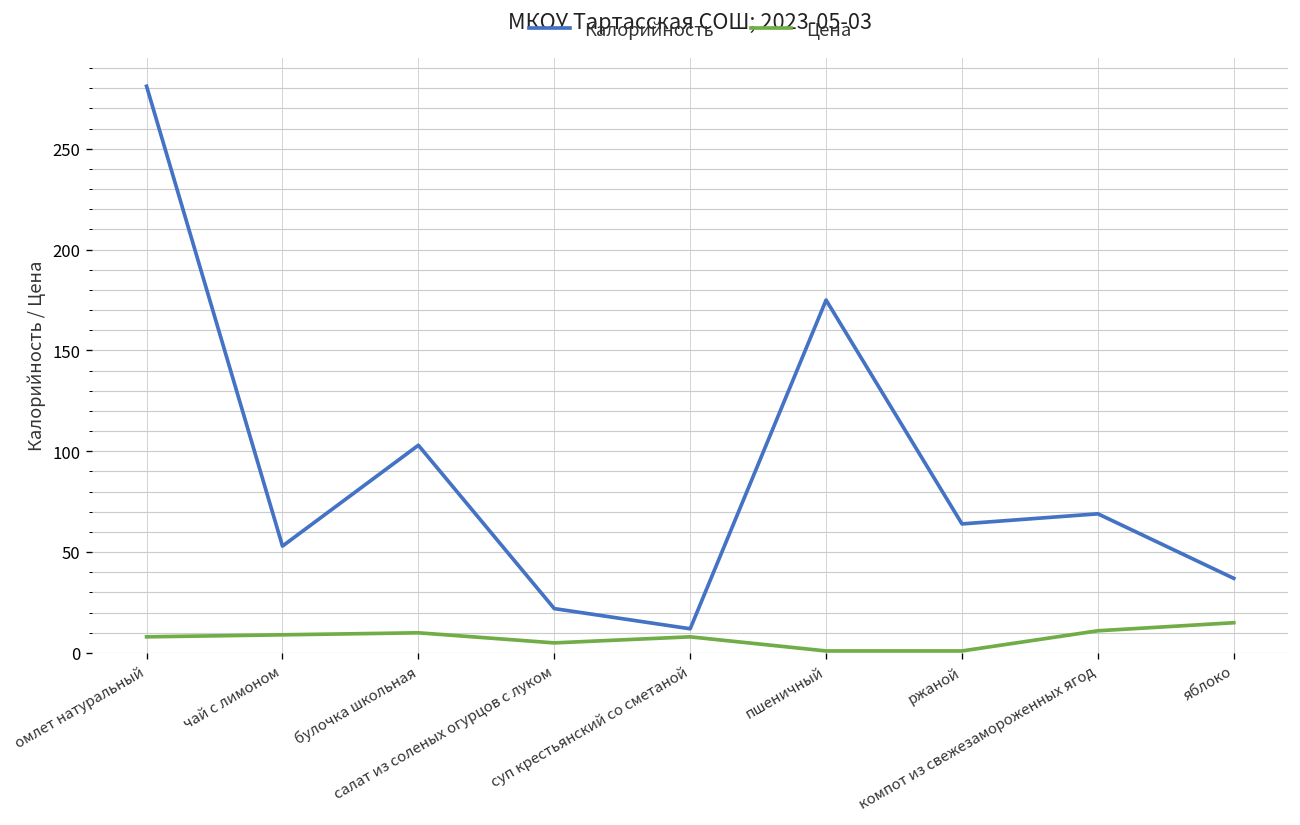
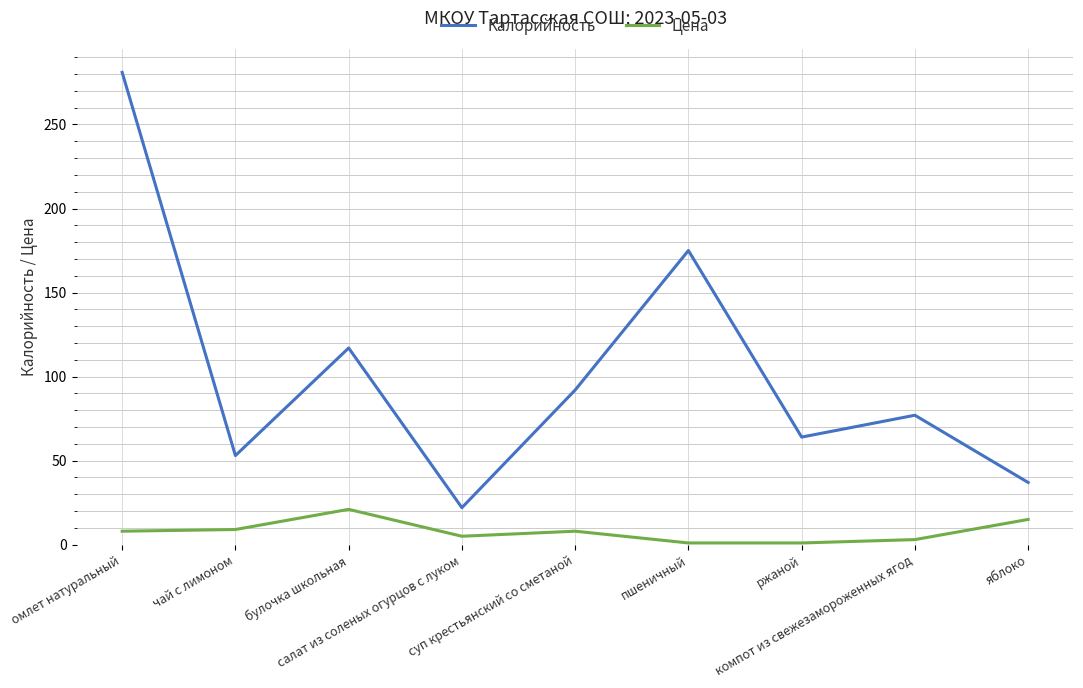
  {
    "Калорийность": {
      "омлет натуральный": 281,
      "чай с лимоном": 53,
-     "булочка школьная": 103,
+     "булочка школьная": 117,
      "салат из соленых огурцов с луком": 22,
-     "суп крестьянский со сметаной": 12,
+     "суп крестьянский со сметаной": 92,
      "пшеничный": 175,
      "ржаной": 64,
-     "компот из свежезамороженных ягод": 69,
+     "компот из свежезамороженных ягод": 77,
      "яблоко": 37
    },
    "Цена": {
      "омлет натуральный": 8,
      "чай с лимоном": 9,
-     "булочка школьная": 10,
+     "булочка школьная": 21,
      "салат из соленых огурцов с луком": 5,
      "суп крестьянский со сметаной": 8,
      "пшеничный": 1,
      "ржаной": 1,
-     "компот из свежезамороженных ягод": 11,
+     "компот из свежезамороженных ягод": 3,
      "яблоко": 15
    }
  }
